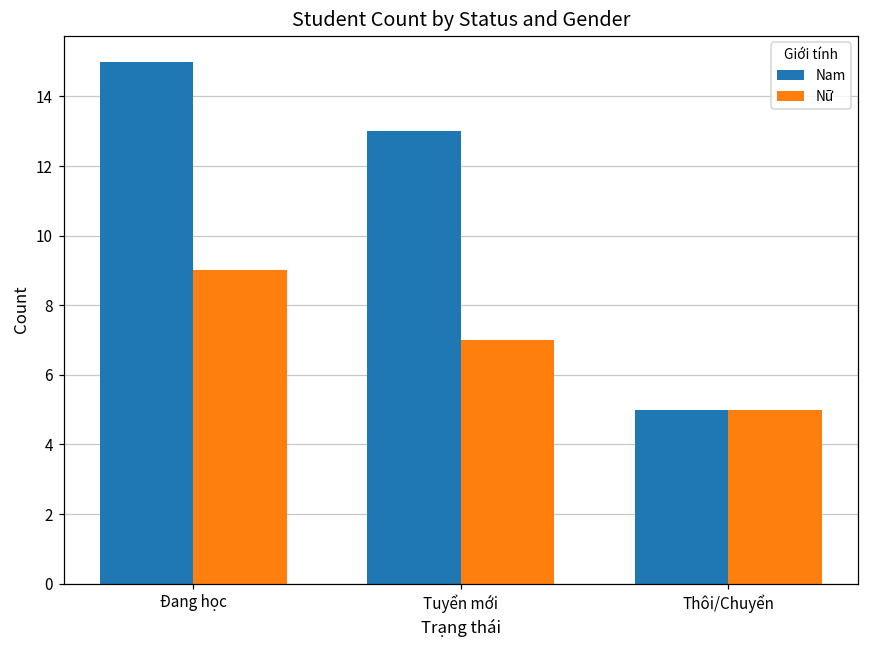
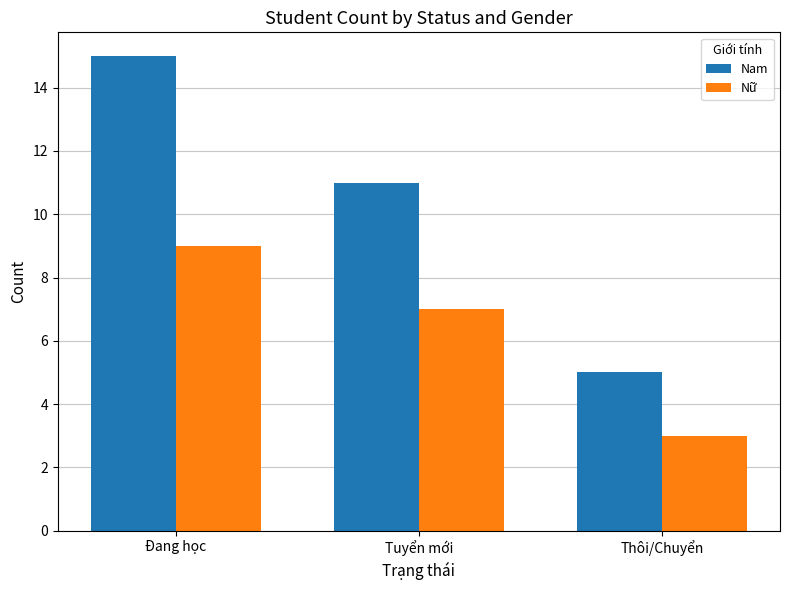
  {
    "Nam": {
      "Đang học": 15,
-     "Tuyển mới": 13,
+     "Tuyển mới": 11,
      "Thôi/Chuyển": 5
    },
    "Nữ": {
      "Đang học": 9,
      "Tuyển mới": 7,
-     "Thôi/Chuyển": 5
+     "Thôi/Chuyển": 3
    }
  }
